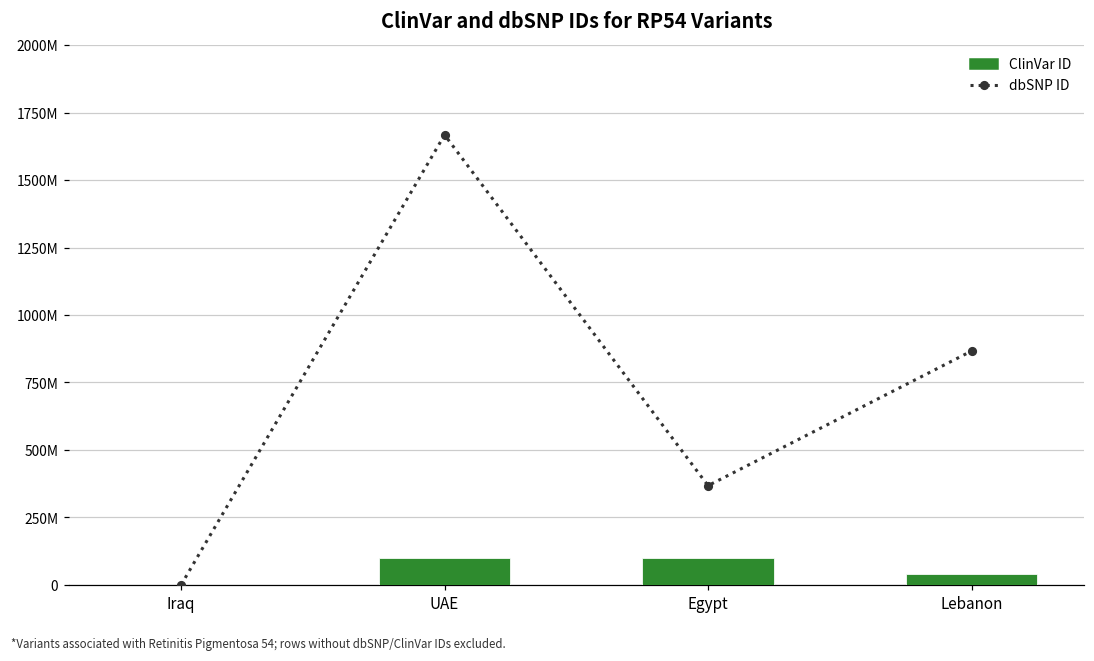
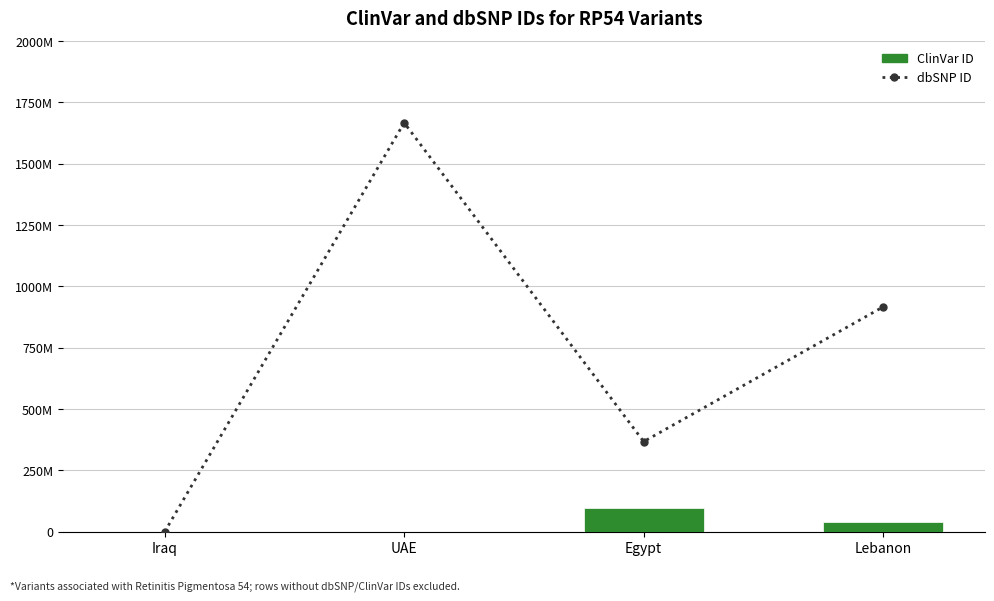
  {
    "dbSNP ID": {
      "Iraq": 0,
      "UAE": 1670000000,
      "Egypt": 370000000,
-     "Lebanon": 870000000
+     "Lebanon": 920000000
    },
    "ClinVar ID": {
-     "UAE": 100000000,
+     "UAE": 0,
      "Egypt": 100000000,
      "Lebanon": 40000000
    }
  }
